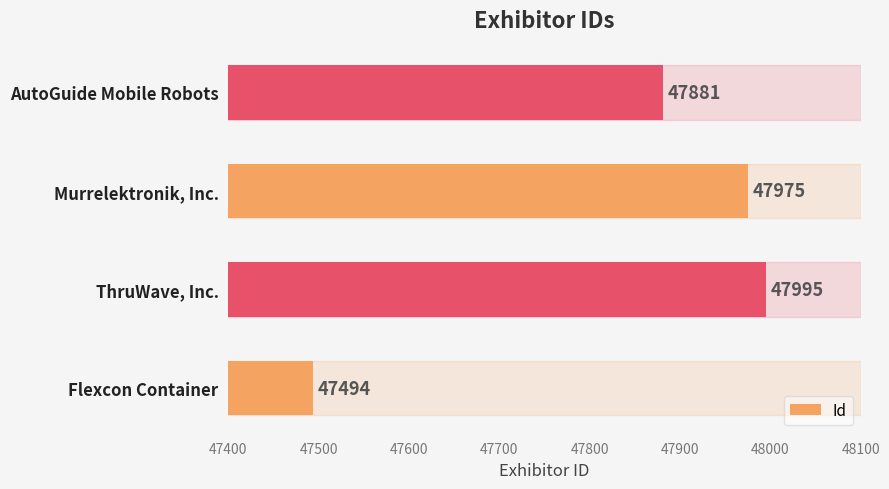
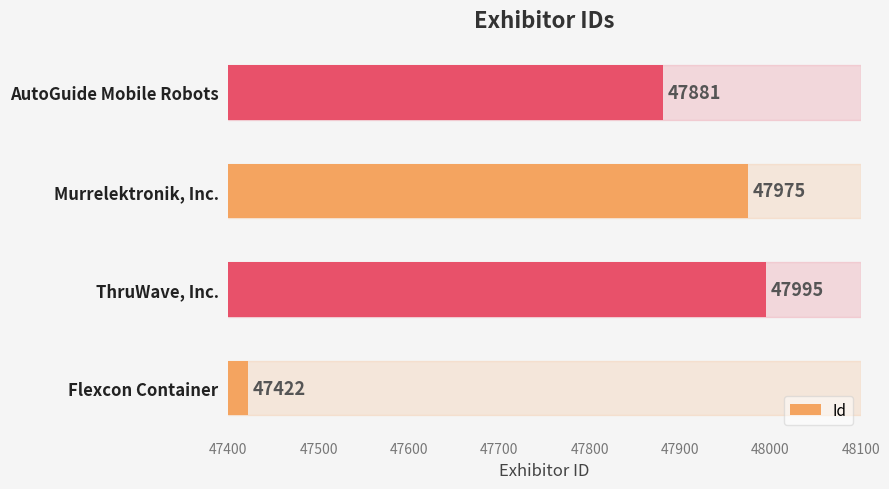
  {
    "AutoGuide Mobile Robots": 47881,
    "Murrelektronik, Inc.": 47975,
    "ThruWave, Inc.": 47995,
-   "Flexcon Container": 47494
+   "Flexcon Container": 47422
  }
